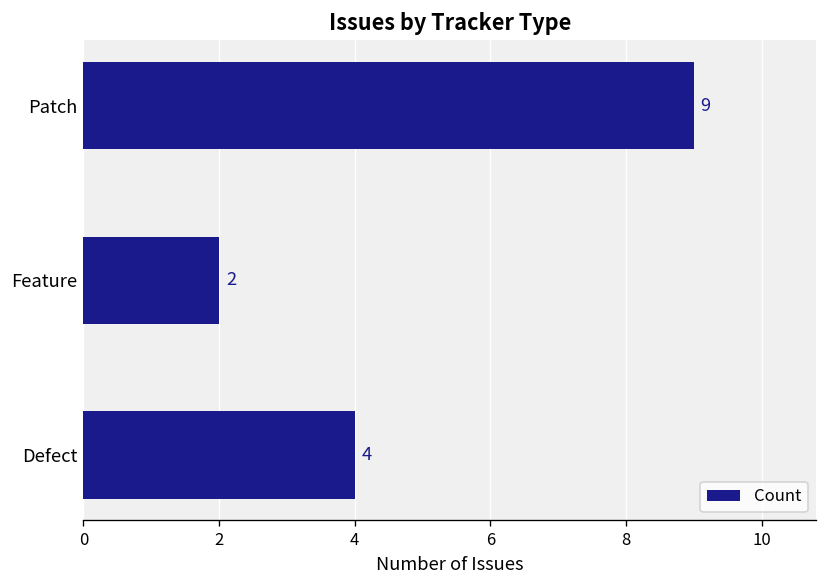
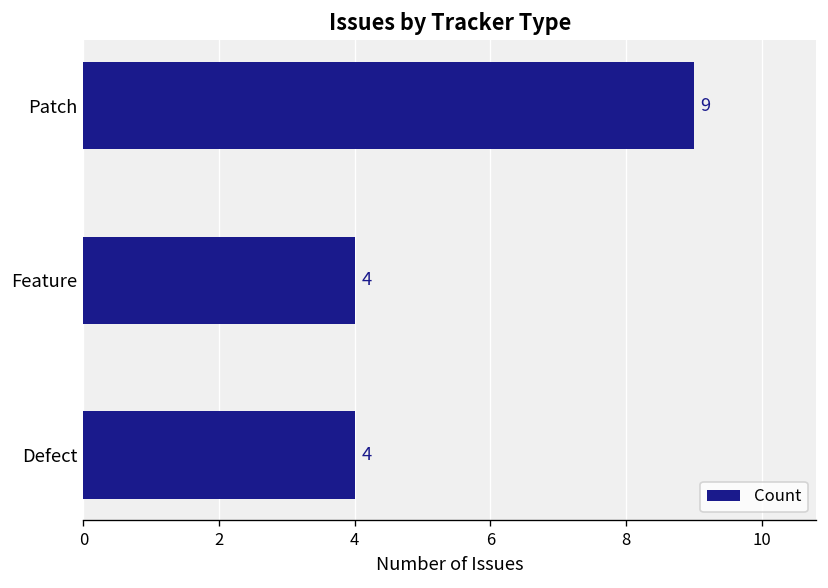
  {
    "Patch": 9,
-   "Feature": 2,
+   "Feature": 4,
    "Defect": 4
  }
